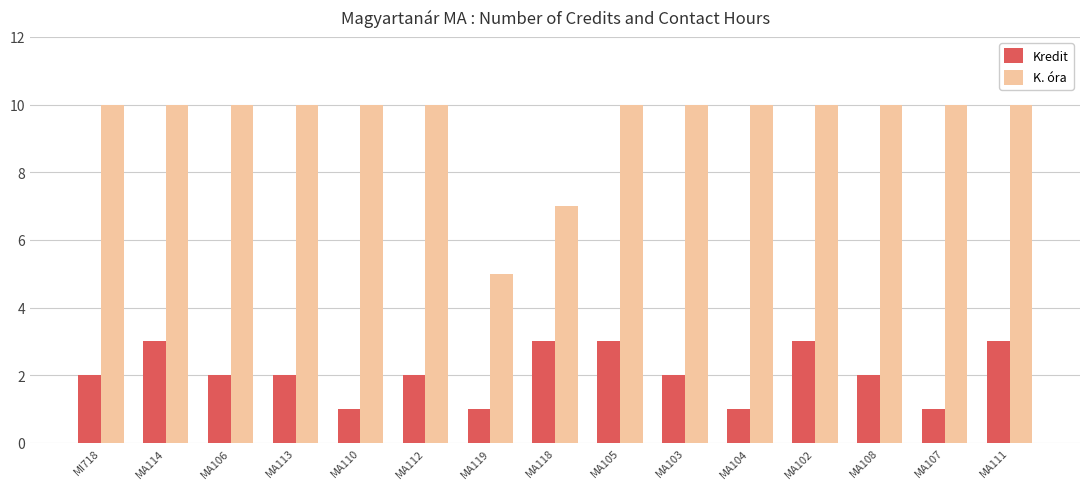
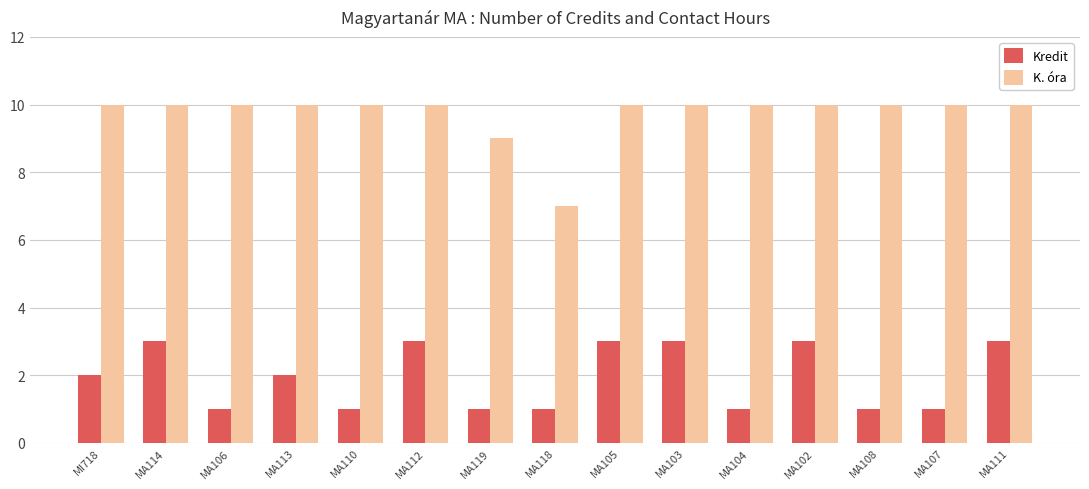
  {
    "Kredit": {
      "MI718": 2,
      "MA114": 3,
-     "MA106": 2,
+     "MA106": 1,
      "MA113": 2,
      "MA110": 1,
-     "MA112": 2,
+     "MA112": 3,
      "MA119": 1,
-     "MA118": 3,
+     "MA118": 1,
      "MA105": 3,
-     "MA103": 2,
+     "MA103": 3,
      "MA104": 1,
      "MA102": 3,
-     "MA108": 2,
+     "MA108": 1,
      "MA107": 1,
      "MA111": 3
    },
    "K. óra": {
      "MI718": 10,
      "MA114": 10,
      "MA106": 10,
      "MA113": 10,
      "MA110": 10,
      "MA112": 10,
-     "MA119": 5,
+     "MA119": 9,
      "MA118": 7,
      "MA105": 10,
      "MA103": 10,
      "MA104": 10,
      "MA102": 10,
      "MA108": 10,
      "MA107": 10,
      "MA111": 10
    }
  }
